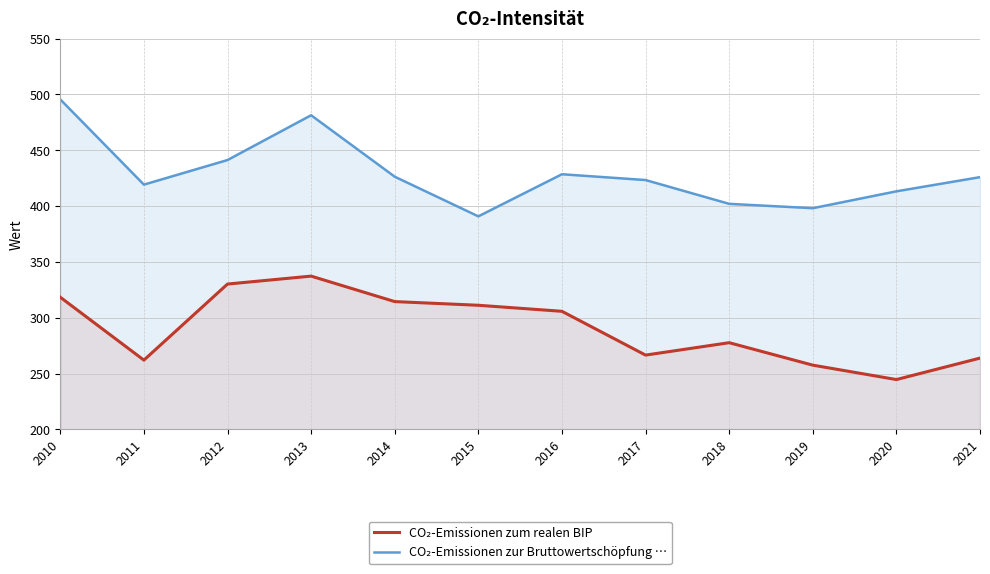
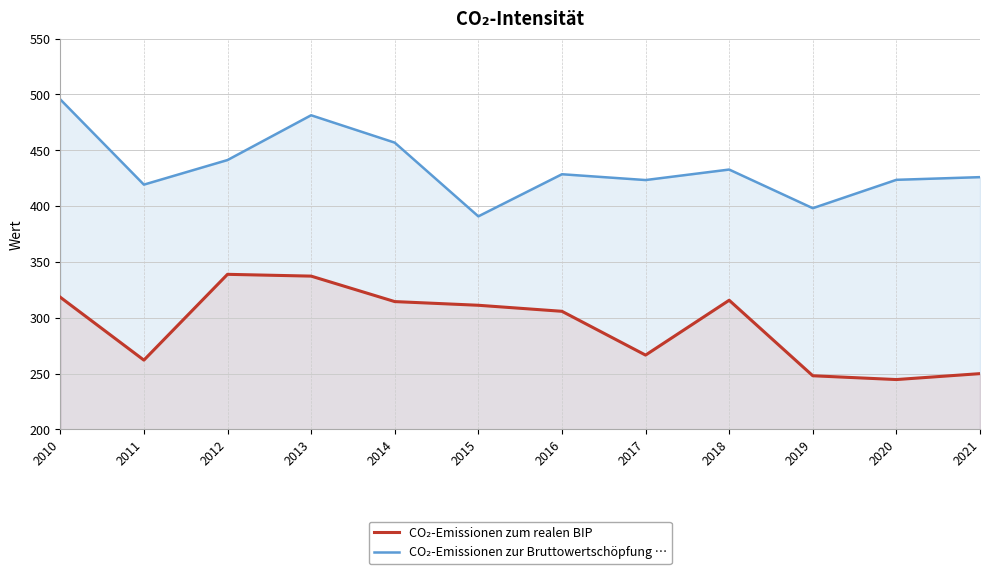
  {
    "CO₂-Emissionen zum realen BIP": {
      "2010": 318,
      "2011": 262,
-     "2012": 330,
+     "2012": 339,
      "2013": 337,
      "2014": 315,
      "2015": 311,
      "2016": 306,
      "2017": 267,
-     "2018": 278,
-     "2019": 258,
+     "2018": 316,
+     "2019": 248,
      "2020": 245,
-     "2021": 264
+     "2021": 250
    },
    "CO₂-Emissionen zur Bruttowertschöpfung …": {
      "2010": 496,
      "2011": 419,
      "2012": 441,
      "2013": 481,
-     "2014": 426,
+     "2014": 457,
      "2015": 391,
      "2016": 429,
      "2017": 423,
-     "2018": 402,
+     "2018": 433,
      "2019": 398,
-     "2020": 413,
+     "2020": 424,
      "2021": 426
    }
  }
